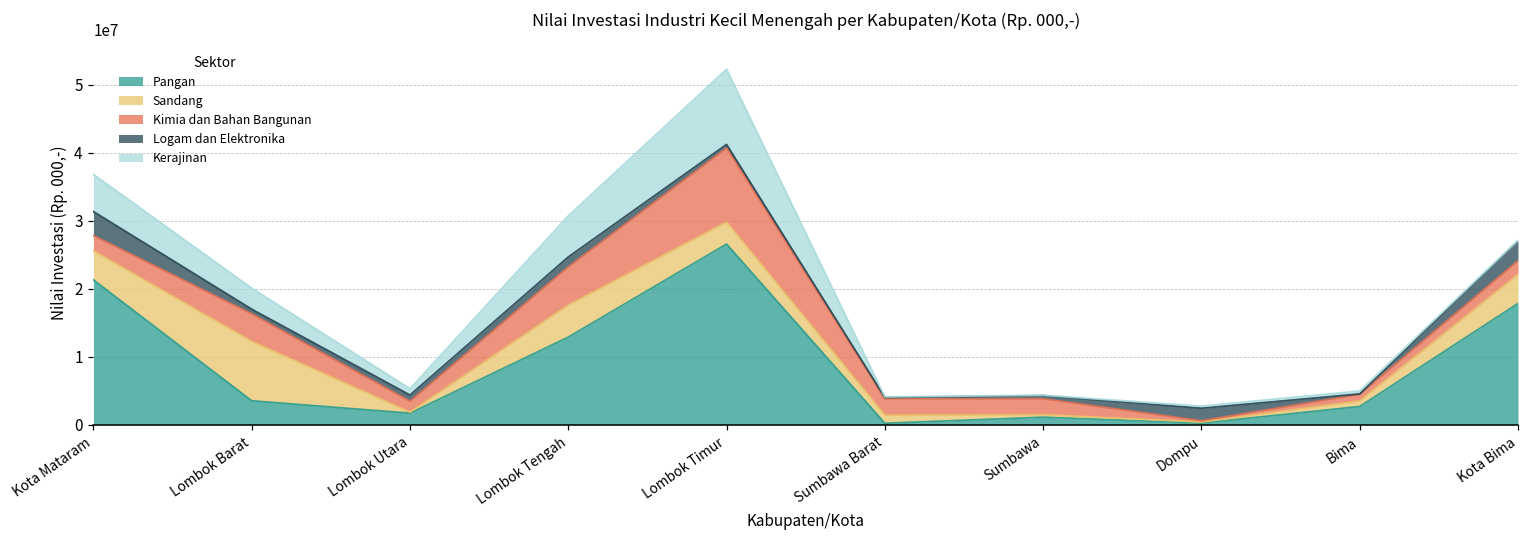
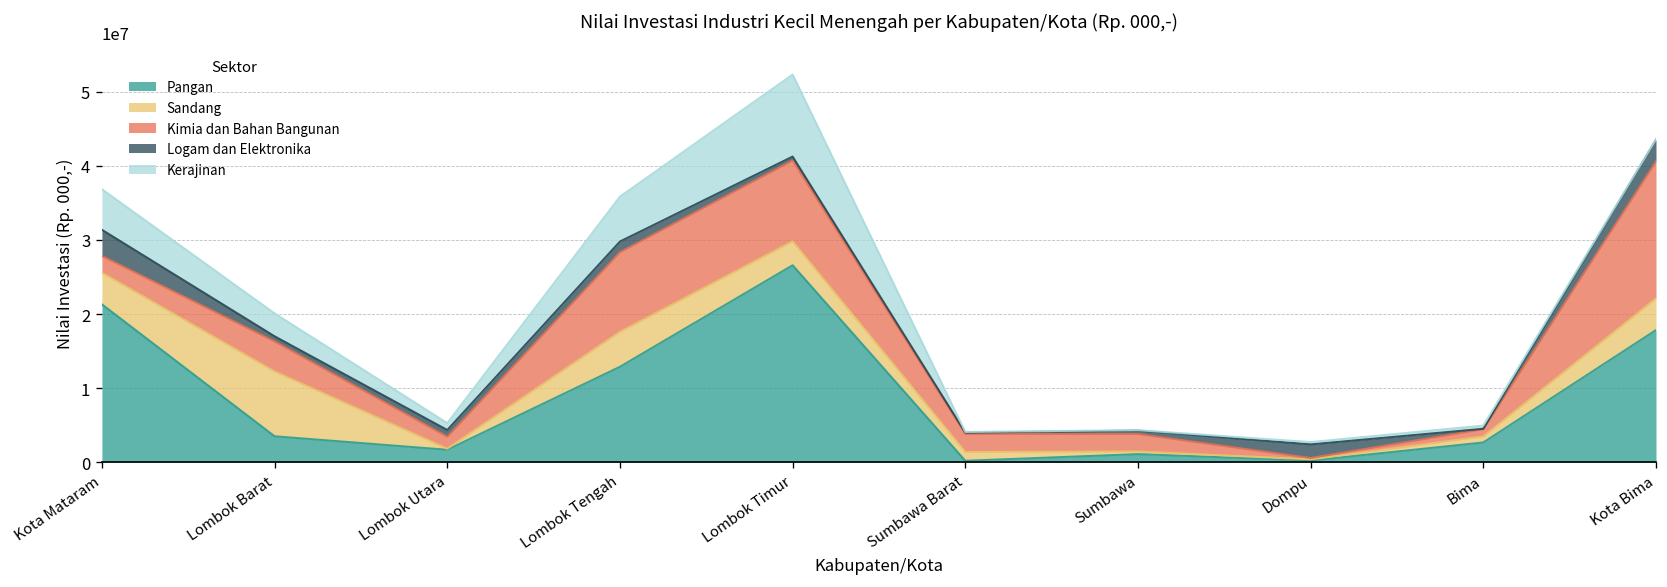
  {
    "Pangan": {
      "Kota Mataram": 21000000,
      "Lombok Barat": 4000000,
      "Lombok Tengah": 13000000,
      "Lombok Timur": 27000000,
      "Sumbawa Barat": 0,
      "Bima": 3000000,
      "Kota Bima": 18000000
    },
    "Sandang": {
      "Kota Mataram": 4000000,
      "Lombok Barat": 9000000,
      "Lombok Tengah": 5000000,
      "Lombok Timur": 3000000,
      "Sumbawa Barat": 1000000,
      "Bima": 1000000,
      "Kota Bima": 4000000
    },
    "Kimia dan Bahan Bangunan": {
      "Kota Mataram": 2000000,
      "Lombok Barat": 4000000,
      "Lombok Utara": 2000000,
-     "Lombok Tengah": 6000000,
+     "Lombok Tengah": 11000000,
      "Lombok Timur": 11000000,
      "Sumbawa": 2000000,
-     "Kota Bima": 2000000
+     "Kota Bima": 18000000
    },
    "Logam dan Elektronika": {
      "Kota Mataram": 4000000,
      "Lombok Barat": 1000000,
      "Lombok Utara": 1000000,
      "Lombok Tengah": 1000000,
      "Lombok Timur": 1000000
    },
    "Kerajinan": {
      "Kota Mataram": 5000000,
      "Lombok Barat": 3000000,
      "Lombok Utara": 1000000,
      "Lombok Tengah": 6000000,
      "Lombok Timur": 11000000,
      "Bima": 0
    }
  }
